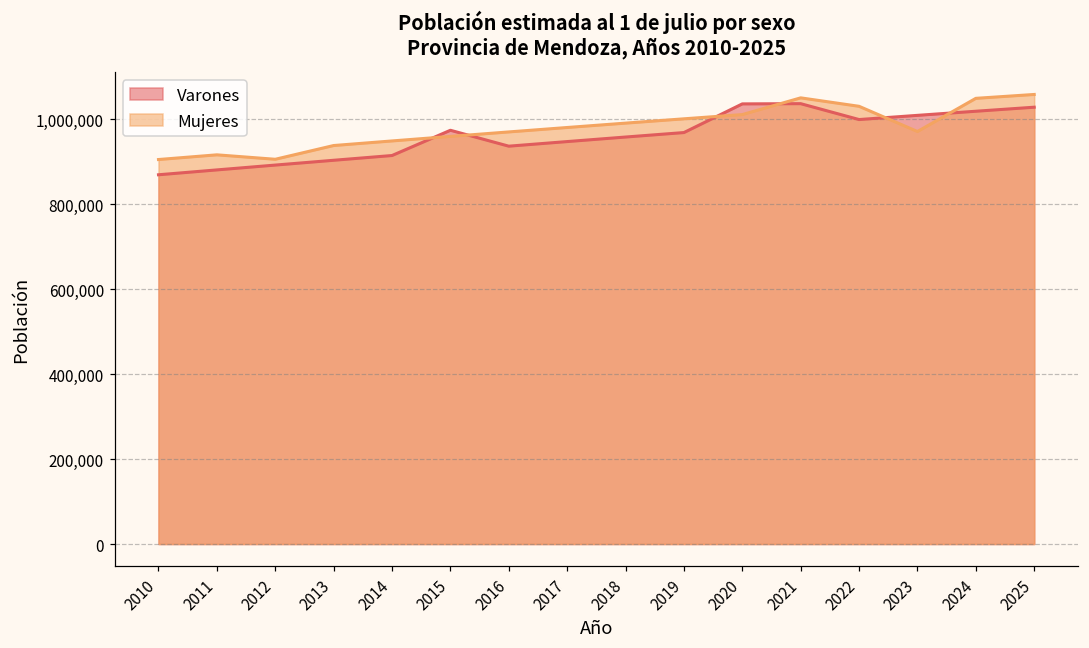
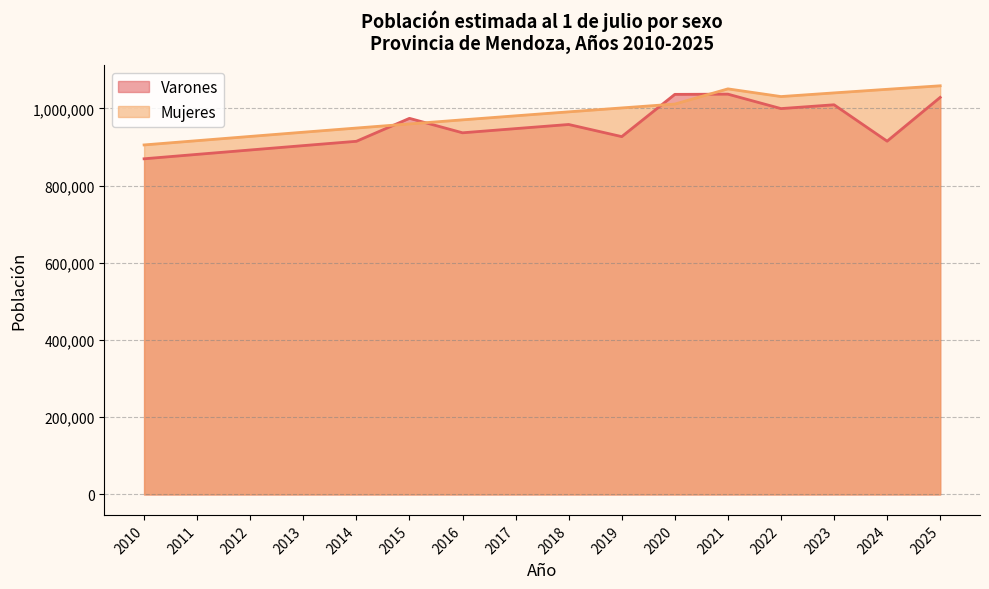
  {
    "Varones": {
      "2010": "870,000",
      "2011": "880,000",
      "2012": "890,000",
      "2013": "900,000",
      "2014": "910,000",
      "2015": "970,000",
      "2016": "940,000",
      "2017": "950,000",
      "2018": "960,000",
-     "2019": "970,000",
+     "2019": "930,000",
      "2020": "1,040,000",
      "2021": "1,040,000",
      "2022": "1,000,000",
      "2023": "1,010,000",
-     "2024": "1,020,000",
+     "2024": "920,000",
      "2025": "1,030,000"
    },
    "Mujeres": {
      "2010": "910,000",
      "2011": "920,000",
-     "2012": "910,000",
+     "2012": "930,000",
      "2013": "940,000",
      "2014": "950,000",
      "2015": "960,000",
      "2016": "970,000",
      "2017": "980,000",
      "2018": "990,000",
      "2019": "1,000,000",
      "2020": "1,010,000",
      "2021": "1,050,000",
      "2022": "1,030,000",
-     "2023": "970,000",
+     "2023": "1,040,000",
      "2024": "1,050,000",
      "2025": "1,060,000"
    }
  }
